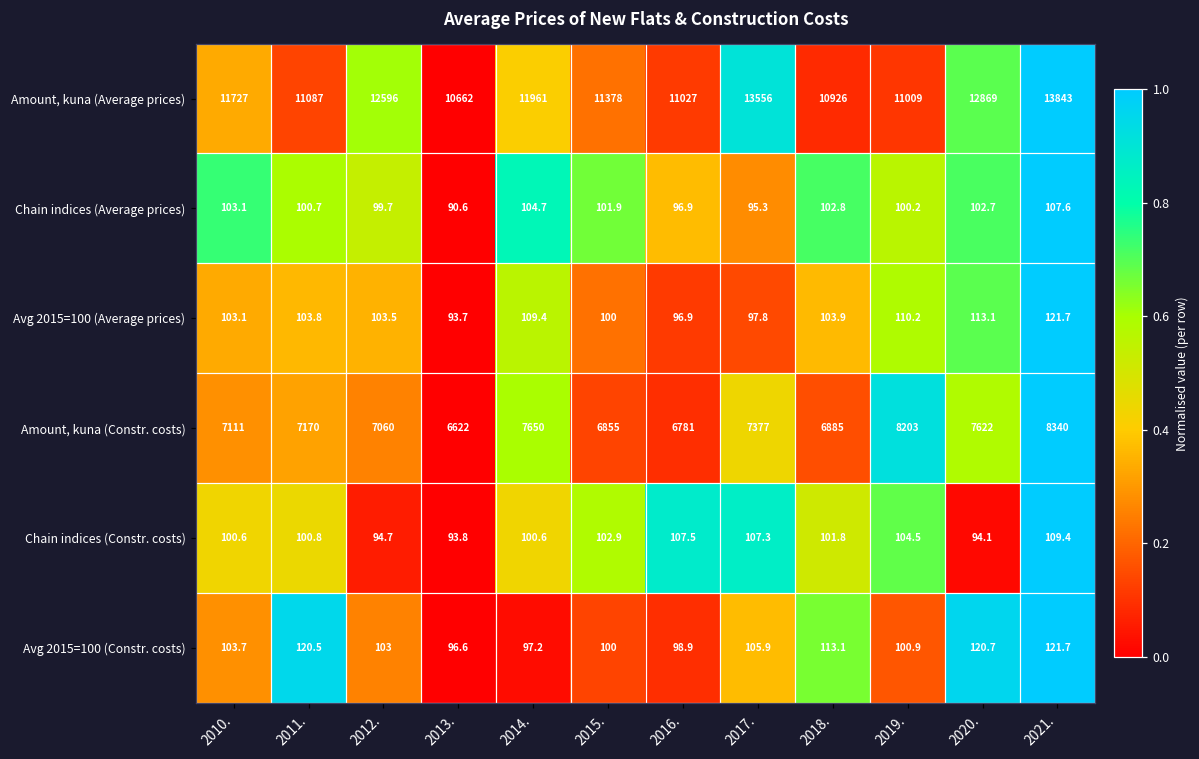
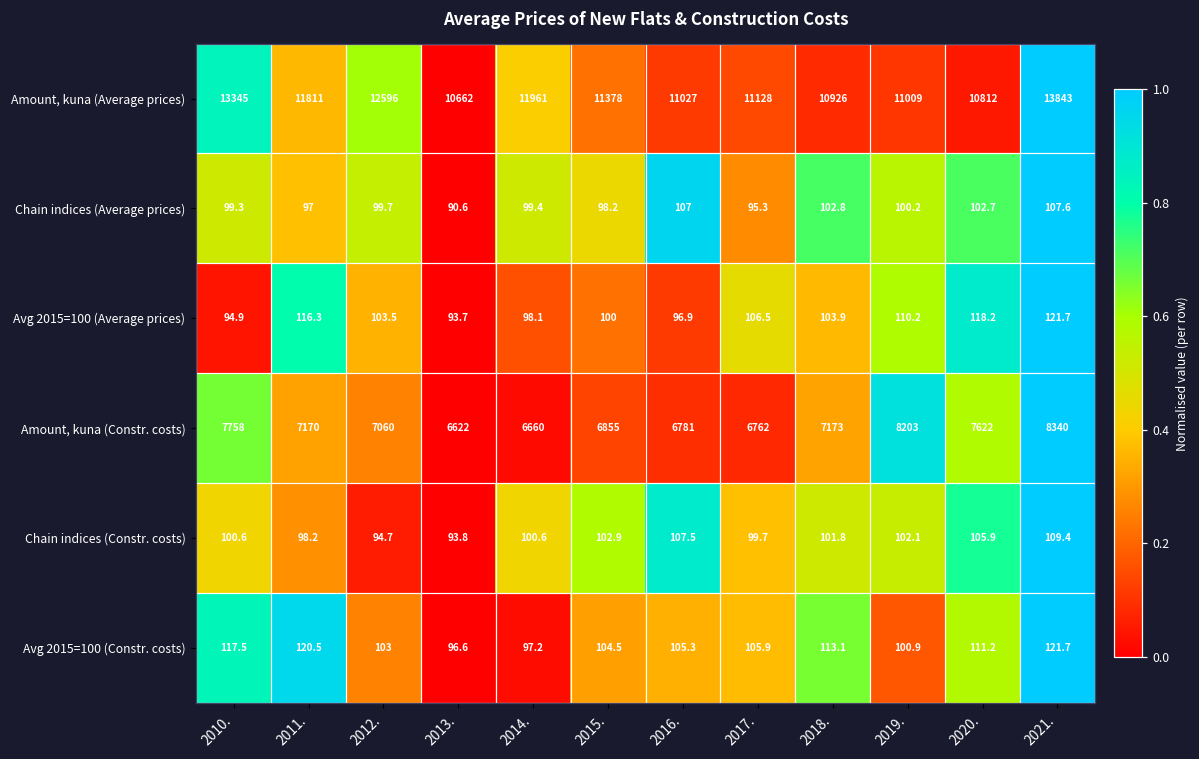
  {
    "Amount, kuna (Average prices)": {
-     "2010.": 11727,
-     "2011.": 11087,
+     "2010.": 13345,
+     "2011.": 11811,
      "2012.": 12596,
      "2013.": 10662,
      "2014.": 11961,
      "2015.": 11378,
      "2016.": 11027,
-     "2017.": 13556,
+     "2017.": 11128,
      "2018.": 10926,
      "2019.": 11009,
-     "2020.": 12869,
+     "2020.": 10812,
      "2021.": 13843
    },
    "Chain indices (Average prices)": {
-     "2010.": 103.1,
-     "2011.": 100.7,
+     "2010.": 99.3,
+     "2011.": 97,
      "2012.": 99.7,
      "2013.": 90.6,
-     "2014.": 104.7,
-     "2015.": 101.9,
-     "2016.": 96.9,
+     "2014.": 99.4,
+     "2015.": 98.2,
+     "2016.": 107,
      "2017.": 95.3,
      "2018.": 102.8,
      "2019.": 100.2,
      "2020.": 102.7,
      "2021.": 107.6
    },
    "Avg 2015=100 (Average prices)": {
-     "2010.": 103.1,
-     "2011.": 103.8,
+     "2010.": 94.9,
+     "2011.": 116.3,
      "2012.": 103.5,
      "2013.": 93.7,
-     "2014.": 109.4,
+     "2014.": 98.1,
      "2015.": 100,
      "2016.": 96.9,
-     "2017.": 97.8,
+     "2017.": 106.5,
      "2018.": 103.9,
      "2019.": 110.2,
-     "2020.": 113.1,
+     "2020.": 118.2,
      "2021.": 121.7
    },
    "Amount, kuna (Constr. costs)": {
-     "2010.": 7111,
+     "2010.": 7758,
      "2011.": 7170,
      "2012.": 7060,
      "2013.": 6622,
-     "2014.": 7650,
+     "2014.": 6660,
      "2015.": 6855,
      "2016.": 6781,
-     "2017.": 7377,
-     "2018.": 6885,
+     "2017.": 6762,
+     "2018.": 7173,
      "2019.": 8203,
      "2020.": 7622,
      "2021.": 8340
    },
    "Chain indices (Constr. costs)": {
      "2010.": 100.6,
-     "2011.": 100.8,
+     "2011.": 98.2,
      "2012.": 94.7,
      "2013.": 93.8,
      "2014.": 100.6,
      "2015.": 102.9,
      "2016.": 107.5,
-     "2017.": 107.3,
+     "2017.": 99.7,
      "2018.": 101.8,
-     "2019.": 104.5,
-     "2020.": 94.1,
+     "2019.": 102.1,
+     "2020.": 105.9,
      "2021.": 109.4
    },
    "Avg 2015=100 (Constr. costs)": {
-     "2010.": 103.7,
+     "2010.": 117.5,
      "2011.": 120.5,
      "2012.": 103,
      "2013.": 96.6,
      "2014.": 97.2,
-     "2015.": 100,
-     "2016.": 98.9,
+     "2015.": 104.5,
+     "2016.": 105.3,
      "2017.": 105.9,
      "2018.": 113.1,
      "2019.": 100.9,
-     "2020.": 120.7,
+     "2020.": 111.2,
      "2021.": 121.7
    }
  }
